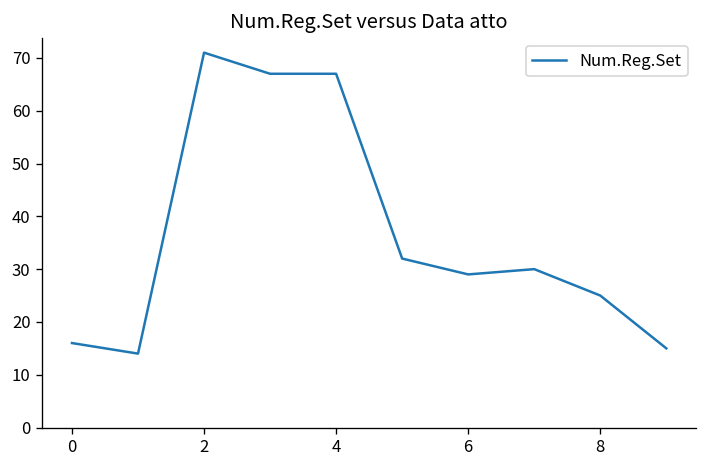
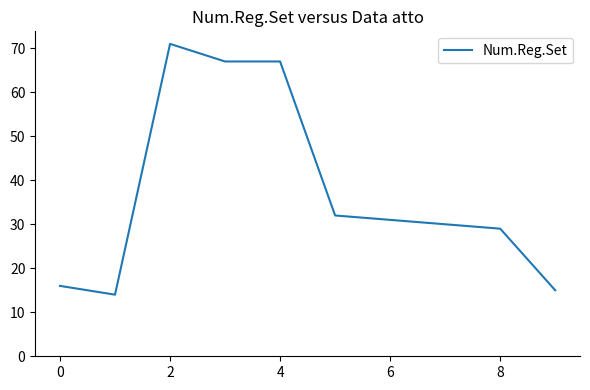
  {
    "0": 16,
    "2": 71,
    "4": 67,
-   "6": 29,
-   "8": 25
+   "6": 31,
+   "8": 29
  }
